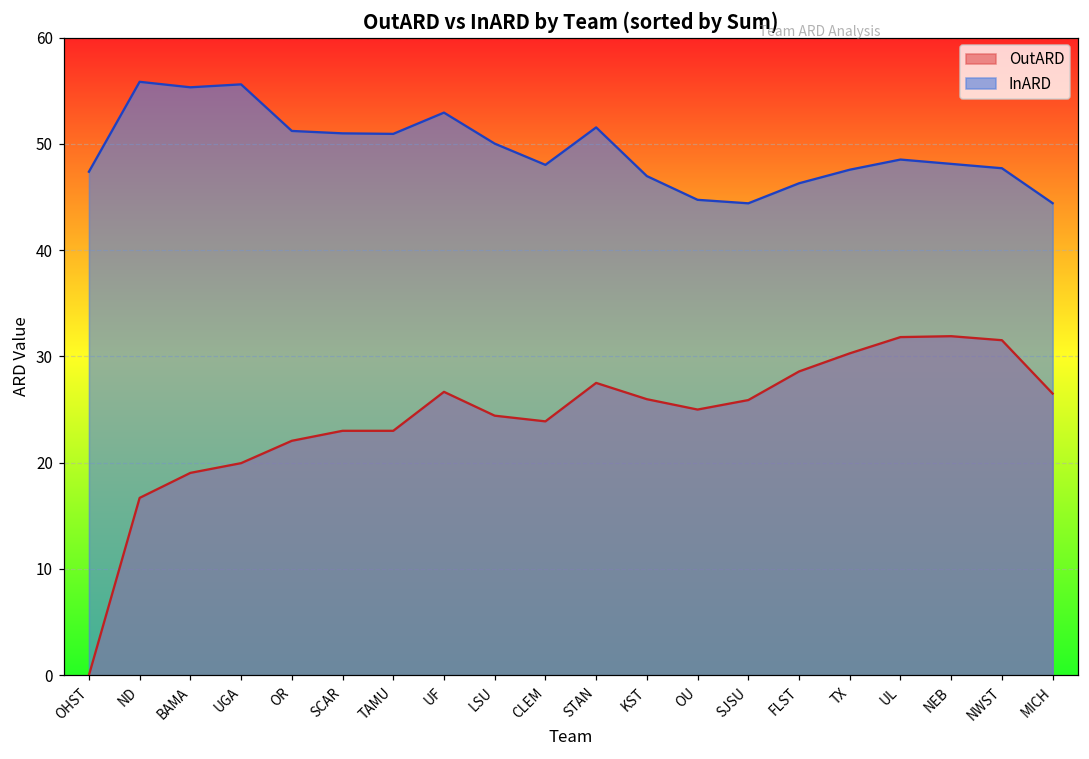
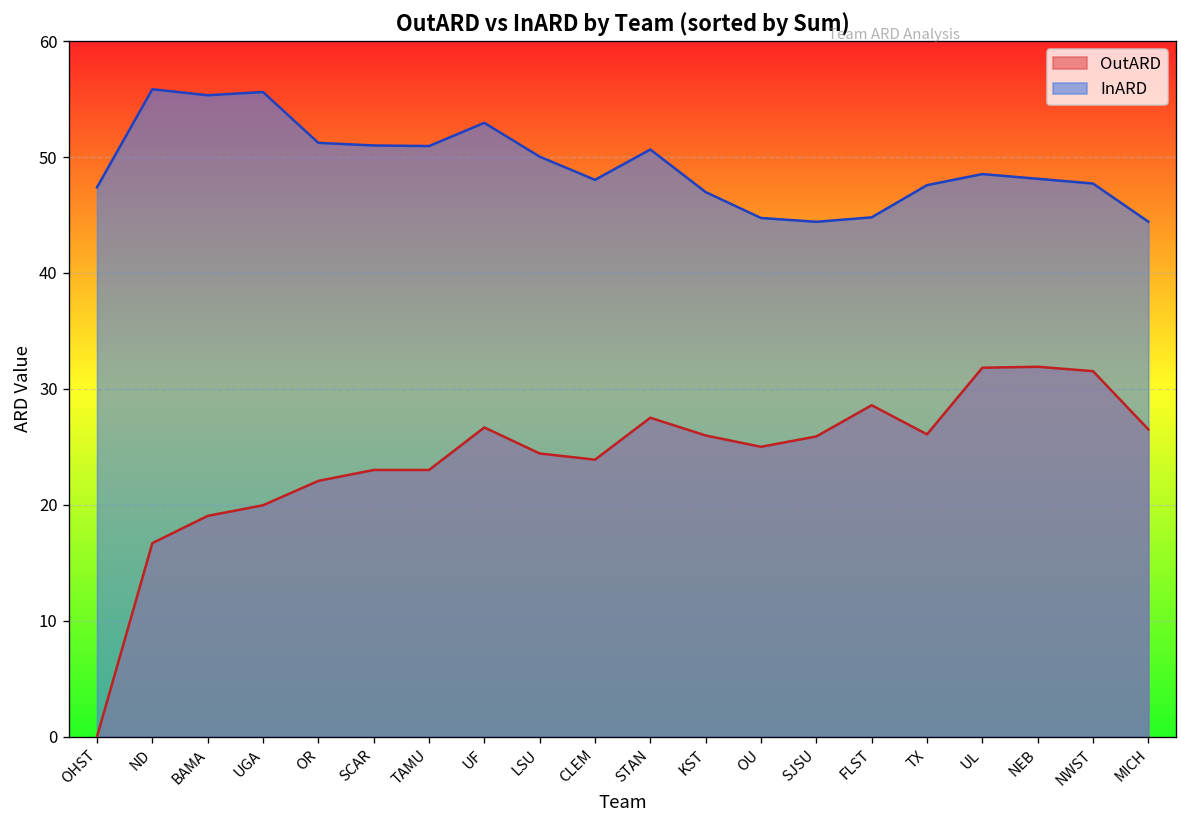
  {
    "OutARD": {
      "OHST": 0,
      "ND": 17,
      "BAMA": 19,
      "UGA": 20,
      "OR": 22,
      "SCAR": 23,
      "TAMU": 23,
      "UF": 27,
      "LSU": 24,
      "CLEM": 24,
      "STAN": 28,
      "KST": 26,
      "OU": 25,
      "SJSU": 26,
      "FLST": 29,
-     "TX": 30,
+     "TX": 26,
      "UL": 32,
      "NEB": 32,
      "NWST": 32,
      "MICH": 27
    },
    "InARD": {
      "OHST": 47,
      "ND": 56,
      "BAMA": 55,
      "UGA": 56,
      "OR": 51,
      "SCAR": 51,
      "TAMU": 51,
      "UF": 53,
      "LSU": 50,
      "CLEM": 48,
-     "STAN": 52,
+     "STAN": 51,
      "KST": 47,
      "OU": 45,
      "SJSU": 44,
-     "FLST": 46,
+     "FLST": 45,
      "TX": 48,
      "UL": 49,
      "NEB": 48,
      "NWST": 48,
      "MICH": 44
    }
  }
